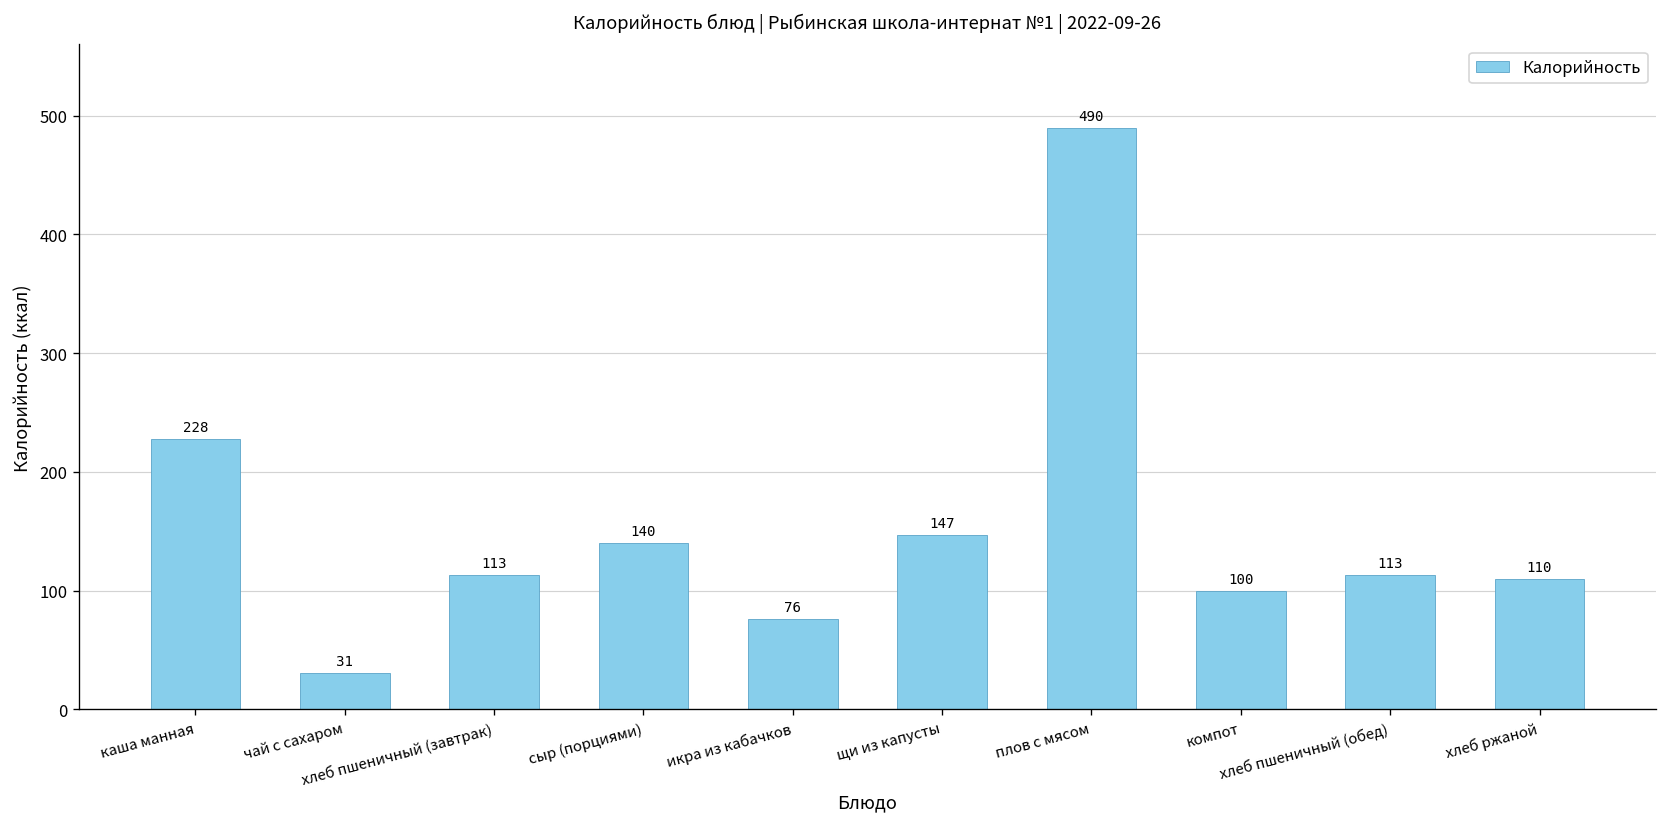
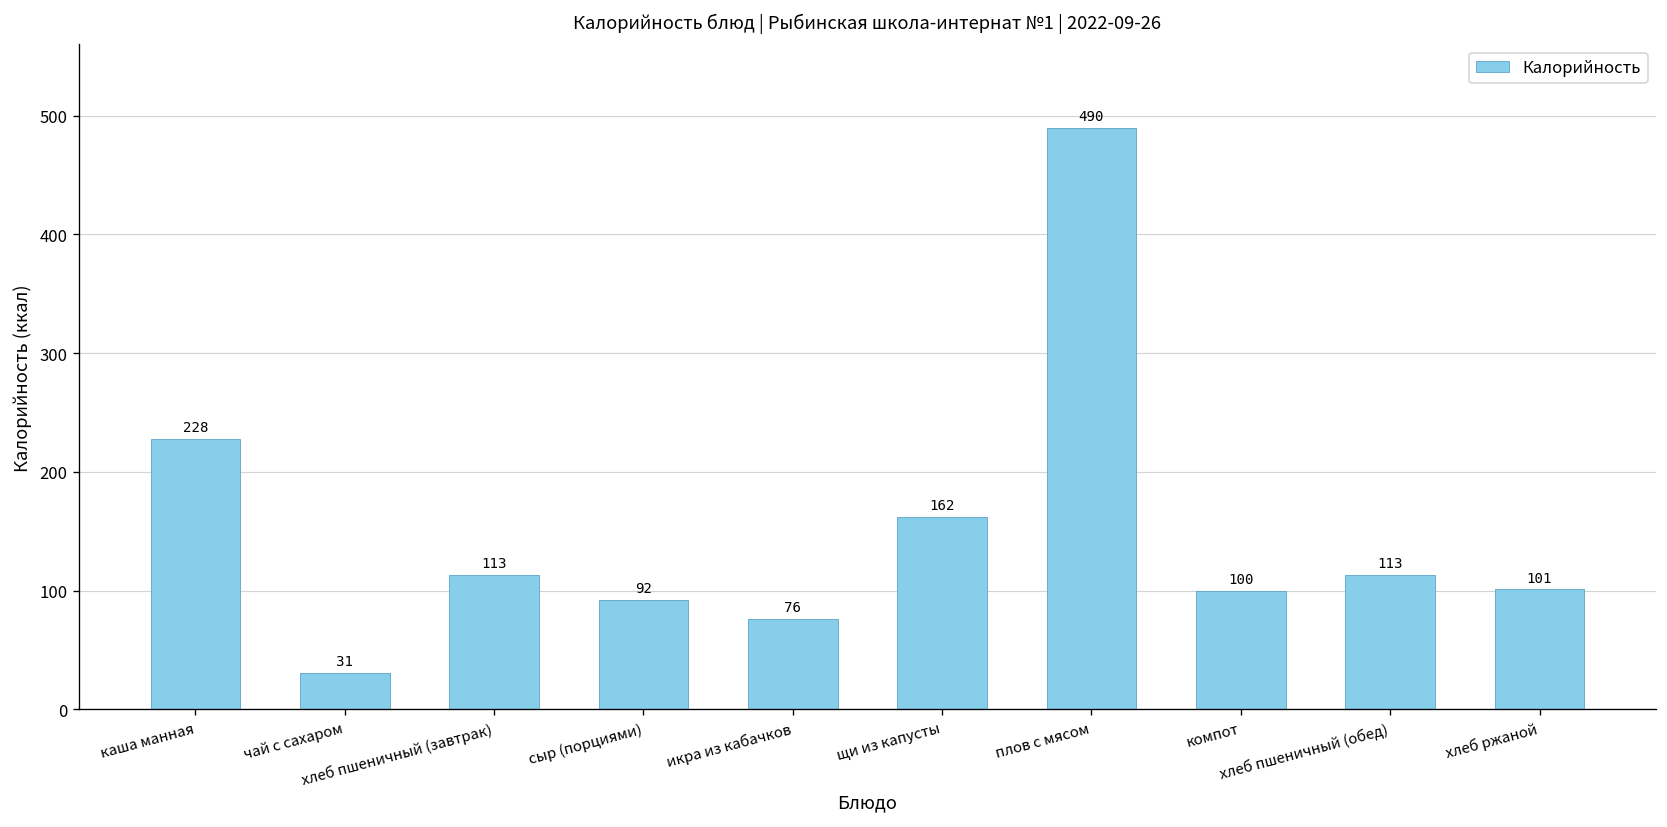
  {
    "каша манная": 228,
    "чай с сахаром": 31,
    "хлеб пшеничный (завтрак)": 113,
-   "сыр (порциями)": 140,
+   "сыр (порциями)": 92,
    "икра из кабачков": 76,
-   "щи из капусты": 147,
+   "щи из капусты": 162,
    "плов с мясом": 490,
    "компот": 100,
    "хлеб пшеничный (обед)": 113,
-   "хлеб ржаной": 110
+   "хлеб ржаной": 101
  }
